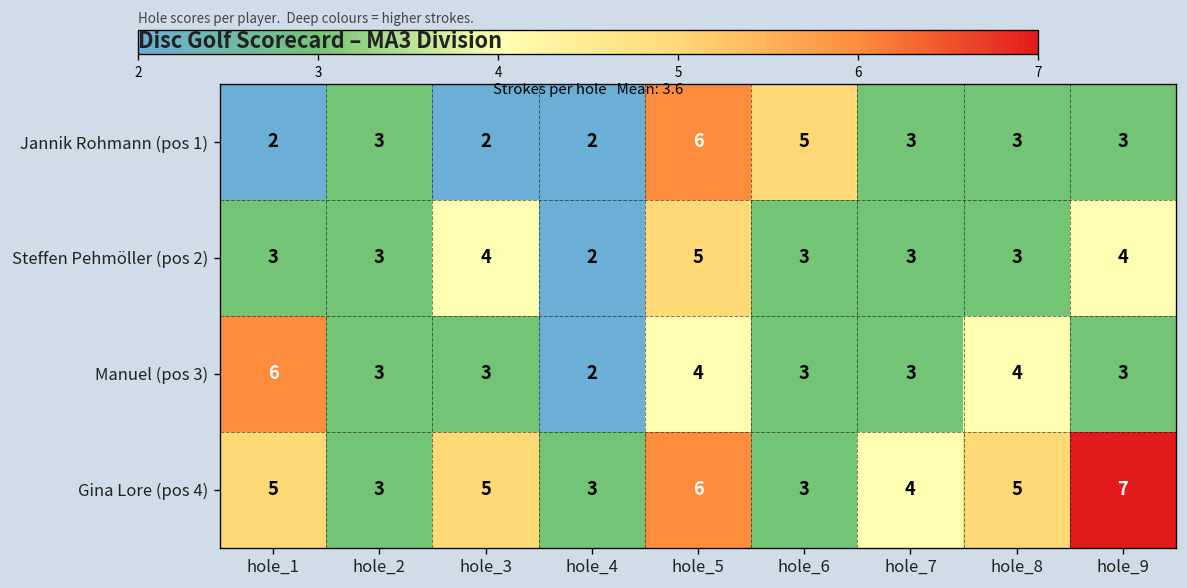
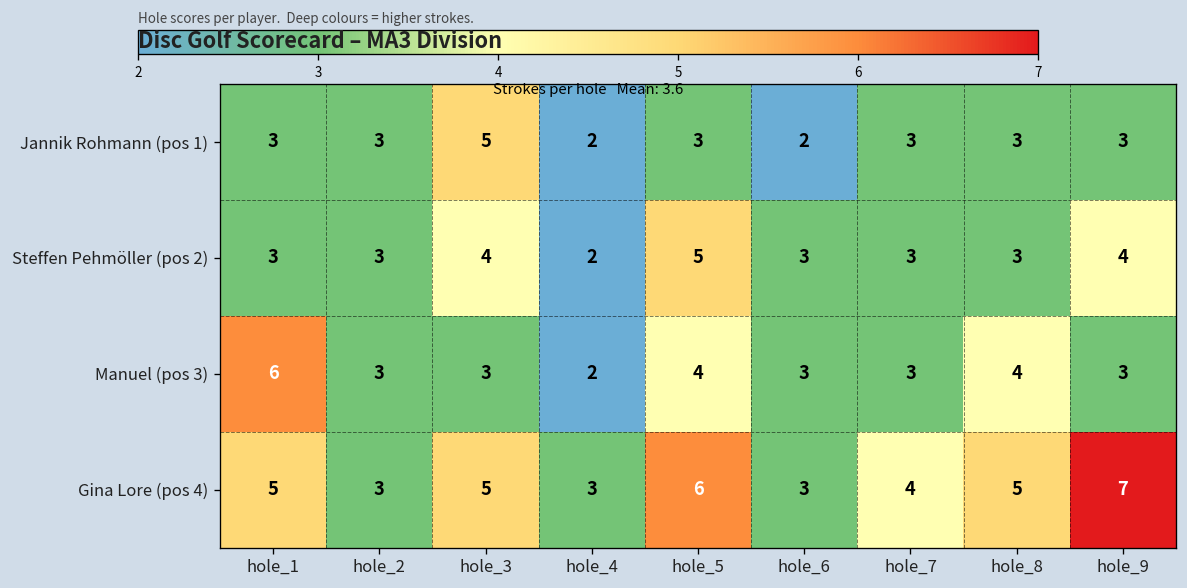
  {
    "Jannik Rohmann (pos 1)": {
-     "hole_1": 2,
+     "hole_1": 3,
      "hole_2": 3,
-     "hole_3": 2,
+     "hole_3": 5,
      "hole_4": 2,
-     "hole_5": 6,
-     "hole_6": 5,
+     "hole_5": 3,
+     "hole_6": 2,
      "hole_7": 3,
      "hole_8": 3,
      "hole_9": 3
    },
    "Steffen Pehmöller (pos 2)": {
      "hole_1": 3,
      "hole_2": 3,
      "hole_3": 4,
      "hole_4": 2,
      "hole_5": 5,
      "hole_6": 3,
      "hole_7": 3,
      "hole_8": 3,
      "hole_9": 4
    },
    "Manuel (pos 3)": {
      "hole_1": 6,
      "hole_2": 3,
      "hole_3": 3,
      "hole_4": 2,
      "hole_5": 4,
      "hole_6": 3,
      "hole_7": 3,
      "hole_8": 4,
      "hole_9": 3
    },
    "Gina Lore (pos 4)": {
      "hole_1": 5,
      "hole_2": 3,
      "hole_3": 5,
      "hole_4": 3,
      "hole_5": 6,
      "hole_6": 3,
      "hole_7": 4,
      "hole_8": 5,
      "hole_9": 7
    }
  }
